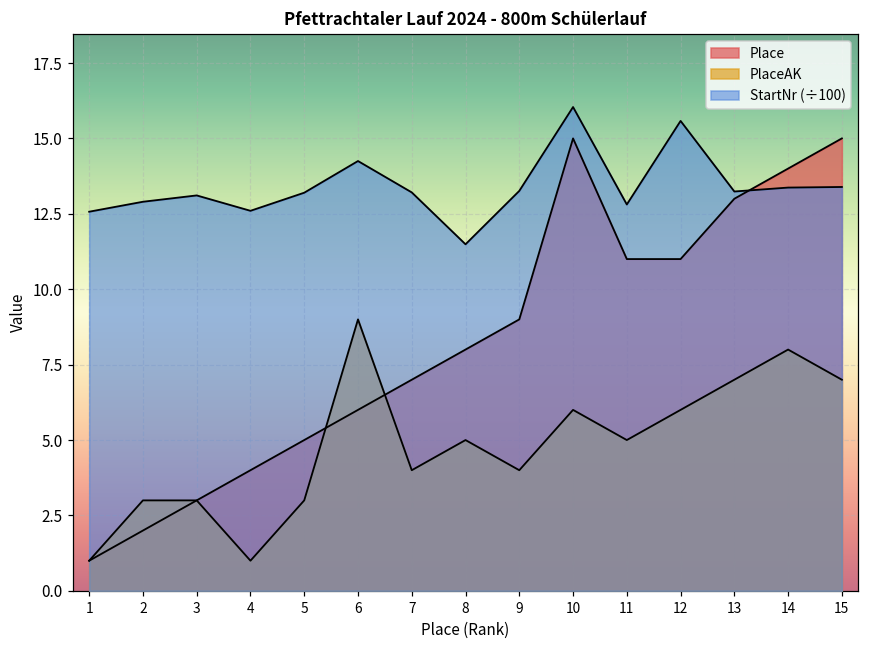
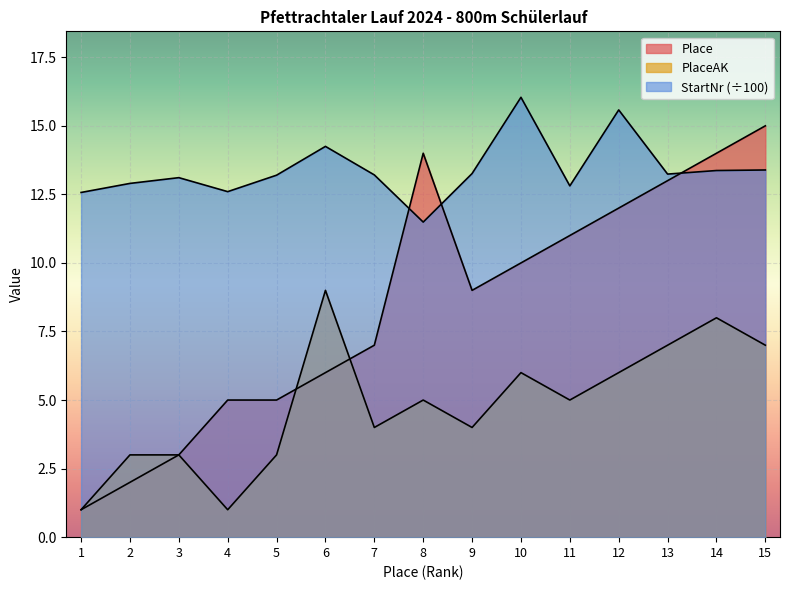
  {
    "Place": {
      "2": 2,
-     "4": 4,
+     "4": 5,
      "5": 5,
      "6": 6,
      "7": 7,
-     "8": 8,
+     "8": 14,
      "9": 9,
-     "10": 15,
+     "10": 10,
      "11": 11,
-     "12": 11,
+     "12": 12,
      "13": 13,
      "14": 14,
      "15": 15
    },
    "PlaceAK": {
      "2": 3,
      "4": 1,
      "5": 3,
      "6": 9,
      "7": 4,
      "8": 5,
      "9": 4,
      "10": 6,
      "11": 5,
      "12": 6,
      "13": 7,
      "14": 8,
      "15": 7
    },
    "StartNr (÷100)": {
      "1": 12.6,
      "2": 12.9,
      "3": 13.1,
      "4": 12.6,
      "5": 13.2,
      "6": 14.3,
      "7": 13.2,
      "8": 11.5,
      "9": 13.3,
      "10": 16,
      "11": 12.8,
      "12": 15.6,
      "13": 13.2,
      "14": 13.4,
      "15": 13.4
    }
  }
